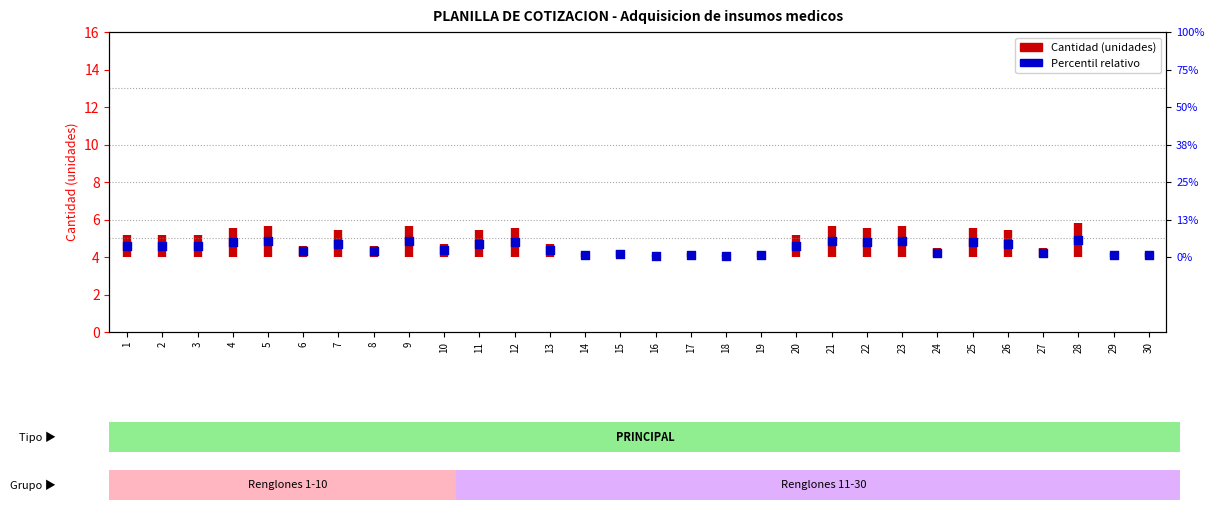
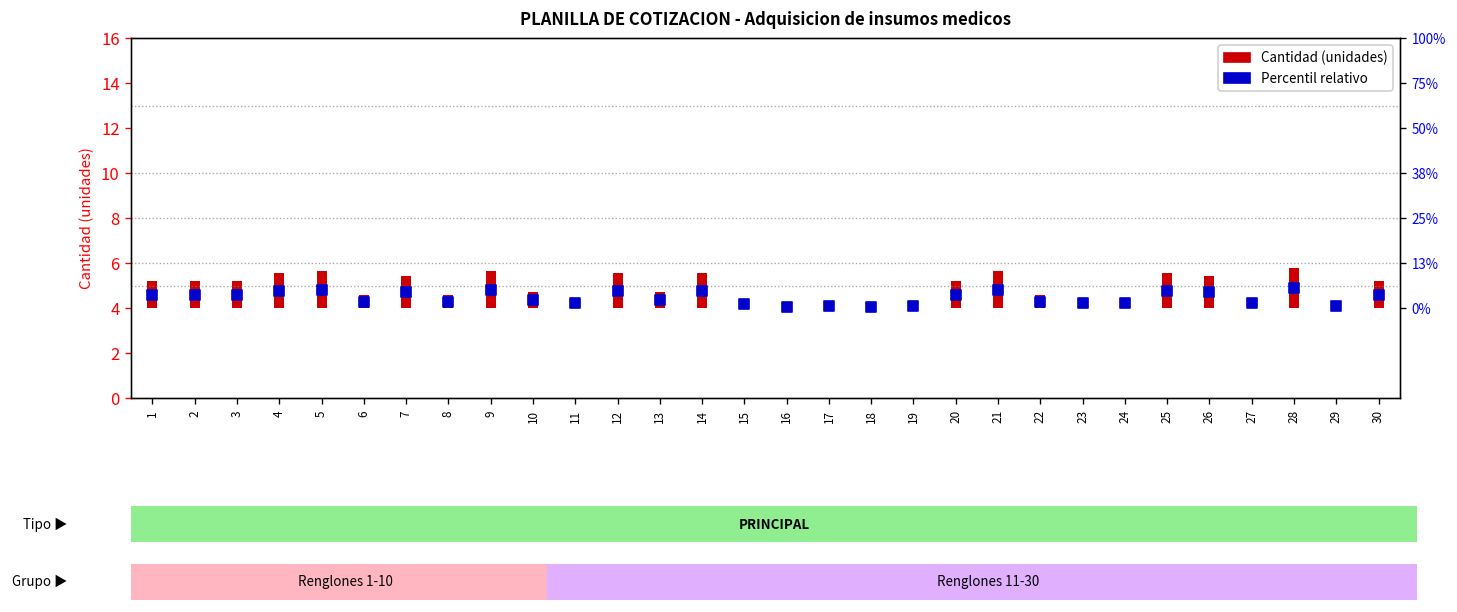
  {
-   "11": 4.7,
-   "14": 4.1,
-   "22": 4.8,
-   "23": 4.8,
-   "30": 4.1
+   "11": 4.2,
+   "14": 4.8,
+   "22": 4.3,
+   "23": 4.2,
+   "30": 4.6
  }
